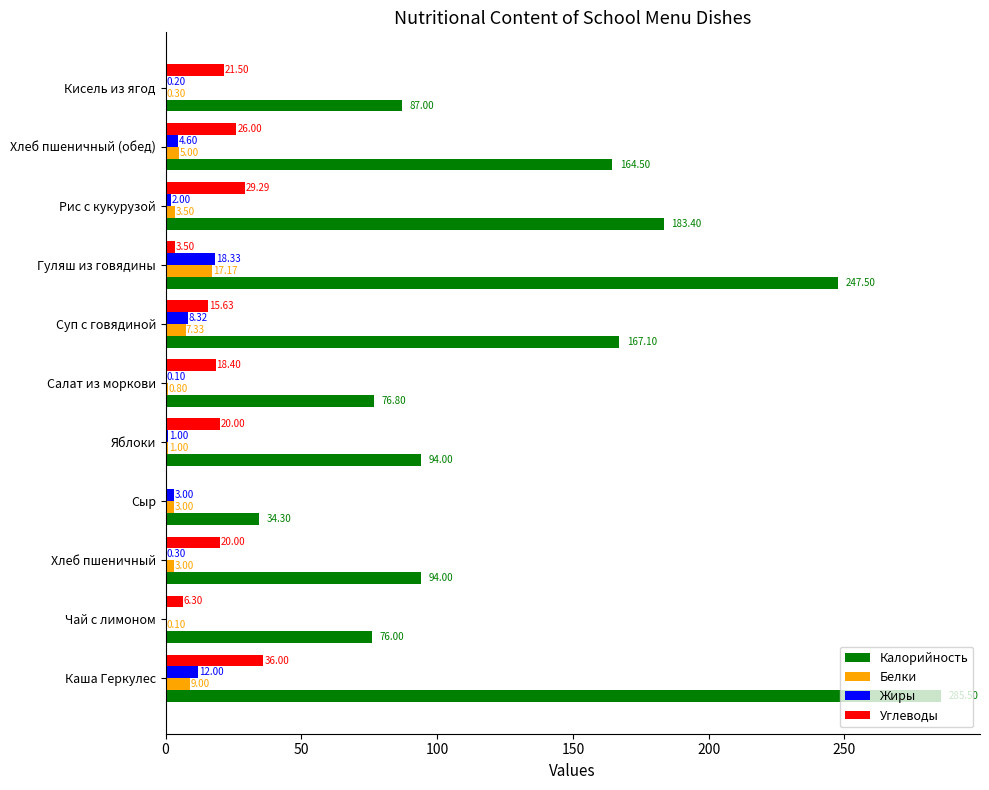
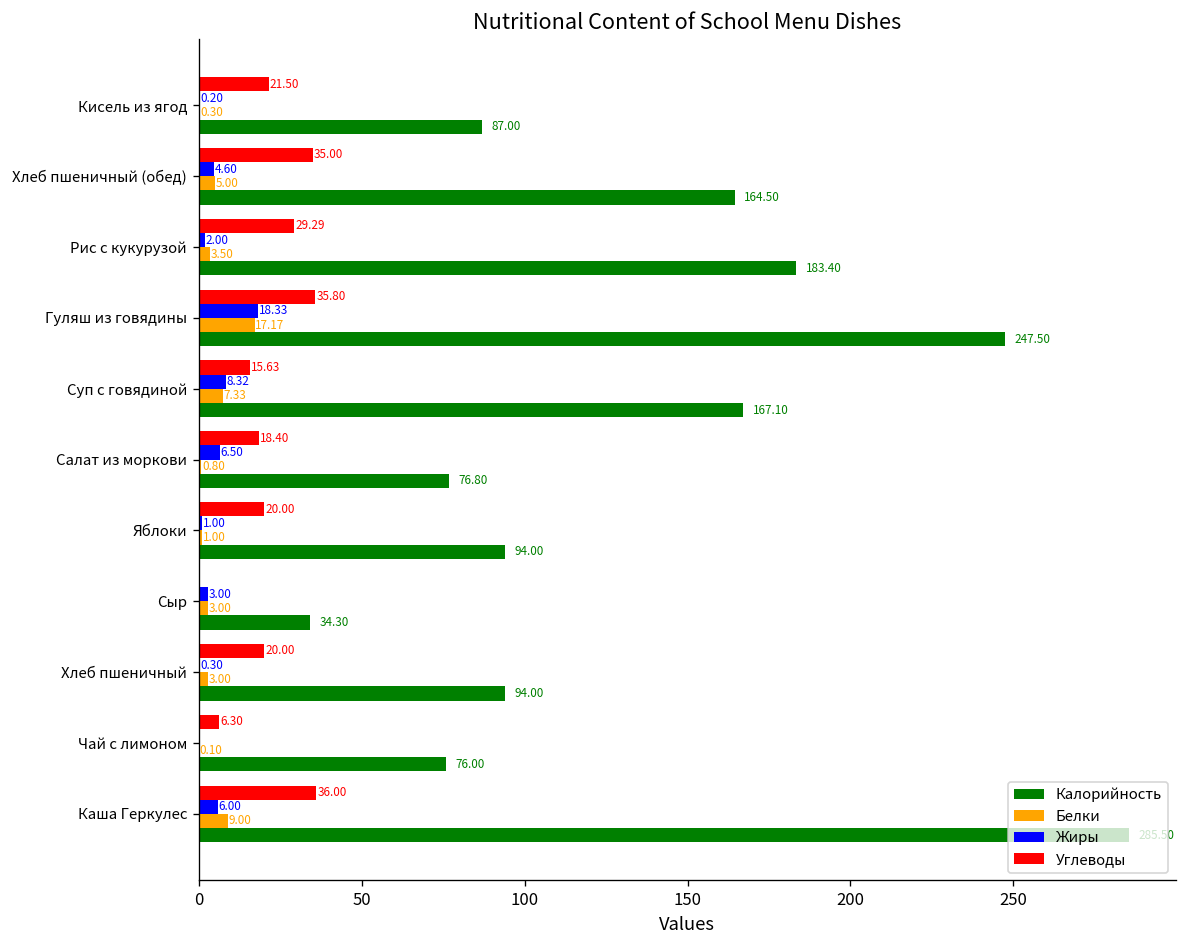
  {
    "Калорийность": {
      "Кисель из ягод": 87.00,
      "Хлеб пшеничный (обед)": 164.50,
      "Рис с кукурузой": 183.40,
      "Гуляш из говядины": 247.50,
      "Суп с говядиной": 167.10,
      "Салат из моркови": 76.80,
      "Яблоки": 94.00,
      "Сыр": 34.30,
      "Хлеб пшеничный": 94.00,
      "Чай с лимоном": 76.00
    },
    "Белки": {
      "Кисель из ягод": 0.30,
      "Хлеб пшеничный (обед)": 5.00,
      "Рис с кукурузой": 3.50,
      "Гуляш из говядины": 17.17,
      "Суп с говядиной": 7.33,
      "Салат из моркови": 0.80,
      "Яблоки": 1.00,
      "Сыр": 3.00,
      "Хлеб пшеничный": 3.00,
      "Чай с лимоном": 0.10,
      "Каша Геркулес": 9.00
    },
    "Жиры": {
      "Кисель из ягод": 0.20,
      "Хлеб пшеничный (обед)": 4.60,
      "Рис с кукурузой": 2.00,
      "Гуляш из говядины": 18.33,
      "Суп с говядиной": 8.32,
-     "Салат из моркови": 0.10,
+     "Салат из моркови": 6.50,
      "Яблоки": 1.00,
      "Сыр": 3.00,
      "Хлеб пшеничный": 0.30,
-     "Каша Геркулес": 12.00
+     "Каша Геркулес": 6.00
    },
    "Углеводы": {
      "Кисель из ягод": 21.50,
-     "Хлеб пшеничный (обед)": 26.00,
+     "Хлеб пшеничный (обед)": 35.00,
      "Рис с кукурузой": 29.29,
-     "Гуляш из говядины": 3.50,
+     "Гуляш из говядины": 35.80,
      "Суп с говядиной": 15.63,
      "Салат из моркови": 18.40,
      "Яблоки": 20.00,
      "Хлеб пшеничный": 20.00,
      "Чай с лимоном": 6.30,
      "Каша Геркулес": 36.00
    }
  }
